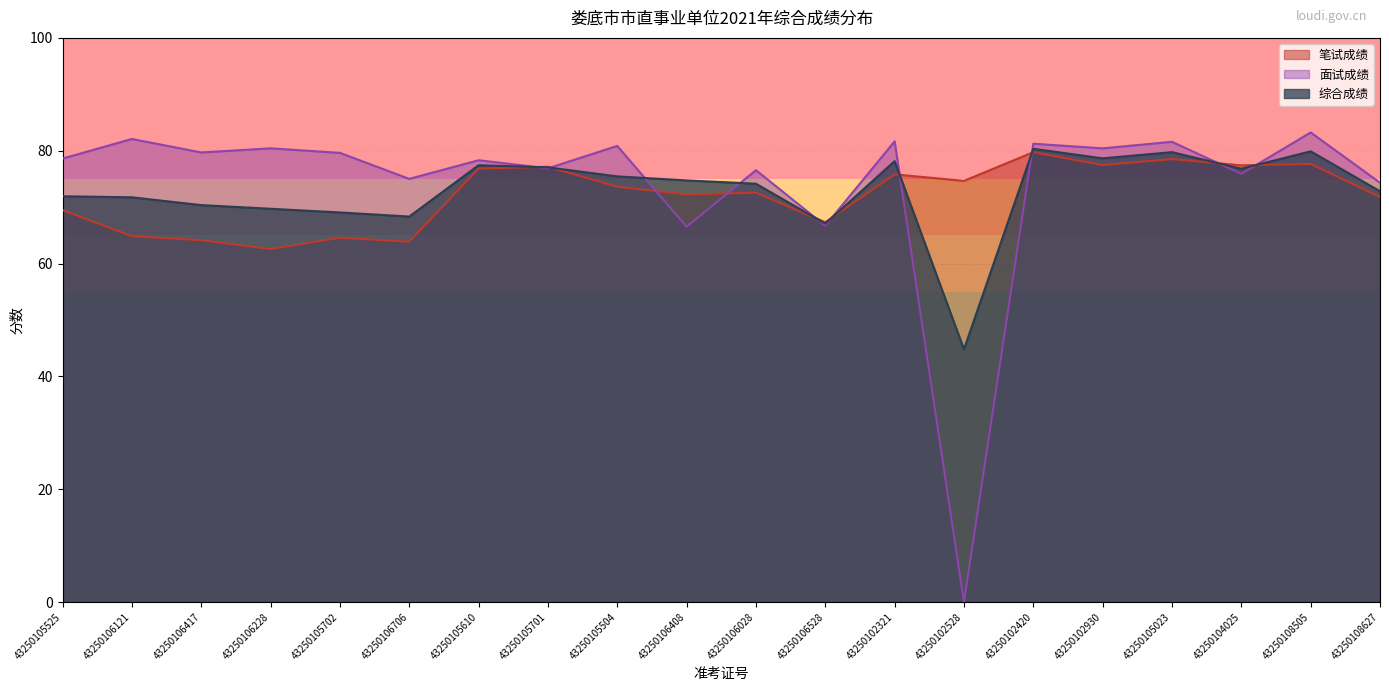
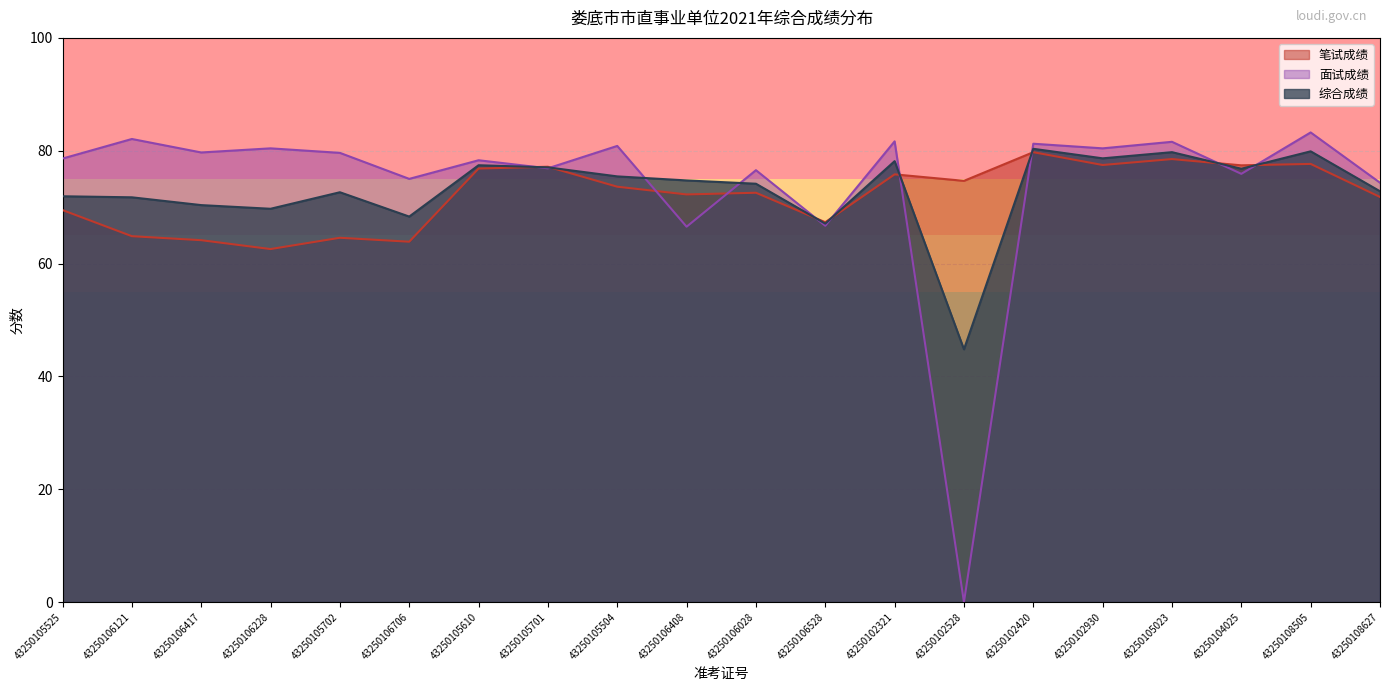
  {
    "笔试成绩": {
      "43250105525": 69,
      "43250106121": 65,
      "43250106417": 64,
      "43250106228": 63,
      "43250105702": 65,
      "43250106706": 64,
      "43250105610": 77,
      "43250105504": 74,
      "43250106408": 72,
      "43250106028": 73,
      "43250102321": 76,
      "43250102528": 75,
      "43250102420": 80,
      "43250102930": 77,
      "43250105023": 79,
      "43250104025": 77,
      "43250108505": 78,
      "43250108627": 72
    },
    "面试成绩": {
      "43250105525": 79,
      "43250106121": 82,
      "43250106417": 80,
      "43250106228": 80,
      "43250105702": 80,
      "43250106706": 75,
      "43250105610": 78,
      "43250105504": 81,
      "43250106408": 67,
      "43250106028": 77,
      "43250102321": 82,
      "43250102528": 0,
      "43250102420": 81,
      "43250102930": 80,
      "43250105023": 82,
      "43250104025": 76,
      "43250108505": 83,
      "43250108627": 74
    },
    "综合成绩": {
      "43250105525": 72,
      "43250106121": 72,
      "43250106417": 70,
      "43250106228": 70,
-     "43250105702": 69,
+     "43250105702": 73,
      "43250106706": 68,
      "43250105610": 77,
      "43250105504": 75,
      "43250106408": 75,
      "43250106028": 74,
      "43250102321": 78,
      "43250102528": 45,
      "43250102420": 80,
      "43250102930": 79,
      "43250105023": 80,
      "43250104025": 77,
      "43250108505": 80,
      "43250108627": 73
    }
  }
